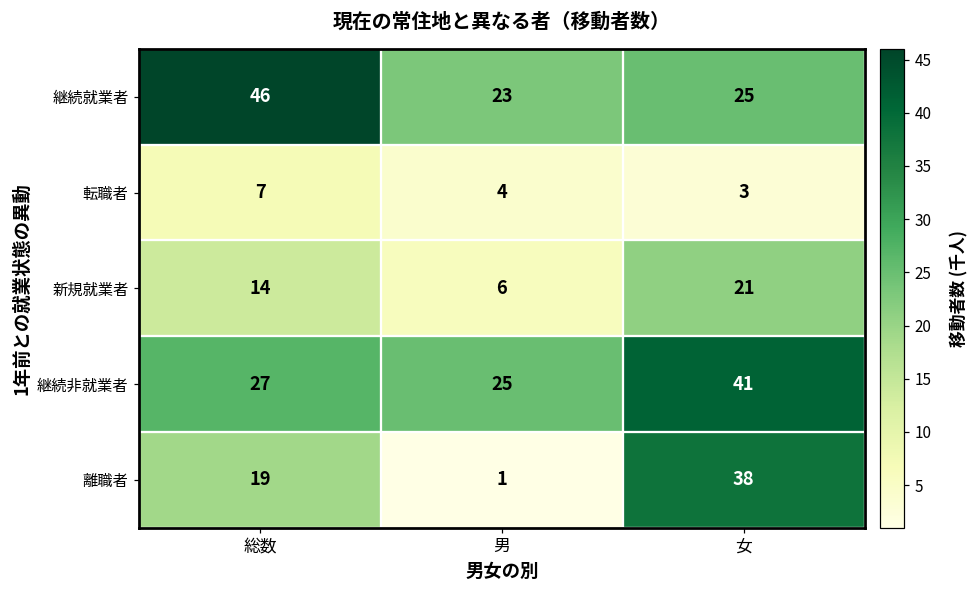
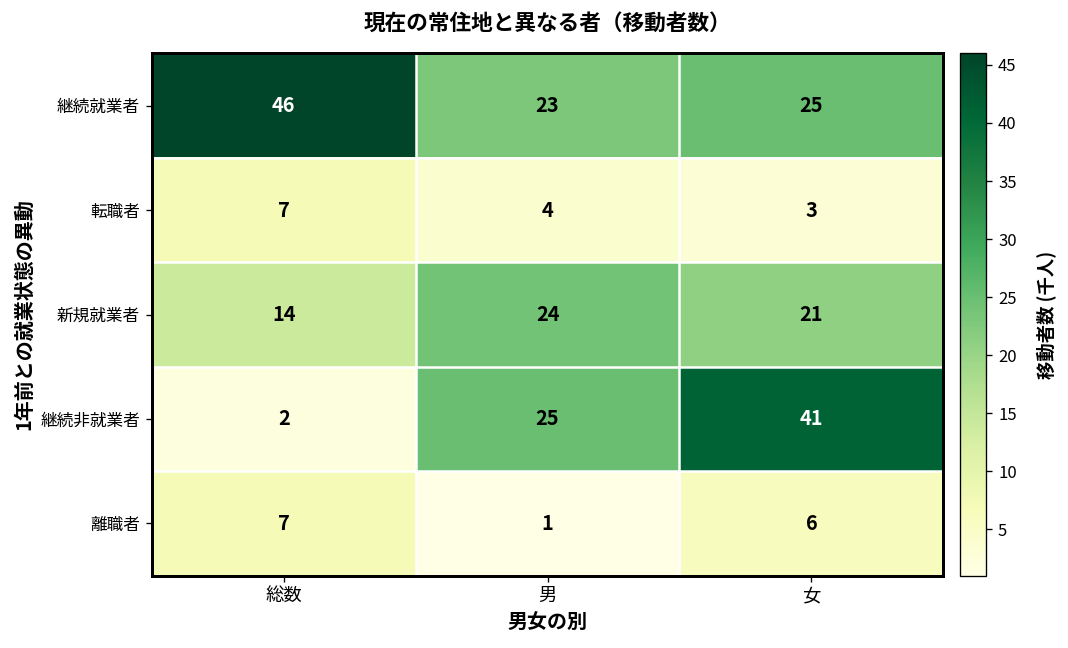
  {
    "継続就業者": {
      "総数": 46,
      "男": 23,
      "女": 25
    },
    "転職者": {
      "総数": 7,
      "男": 4,
      "女": 3
    },
    "新規就業者": {
      "総数": 14,
-     "男": 6,
+     "男": 24,
      "女": 21
    },
    "継続非就業者": {
-     "総数": 27,
+     "総数": 2,
      "男": 25,
      "女": 41
    },
    "離職者": {
-     "総数": 19,
+     "総数": 7,
      "男": 1,
-     "女": 38
+     "女": 6
    }
  }
